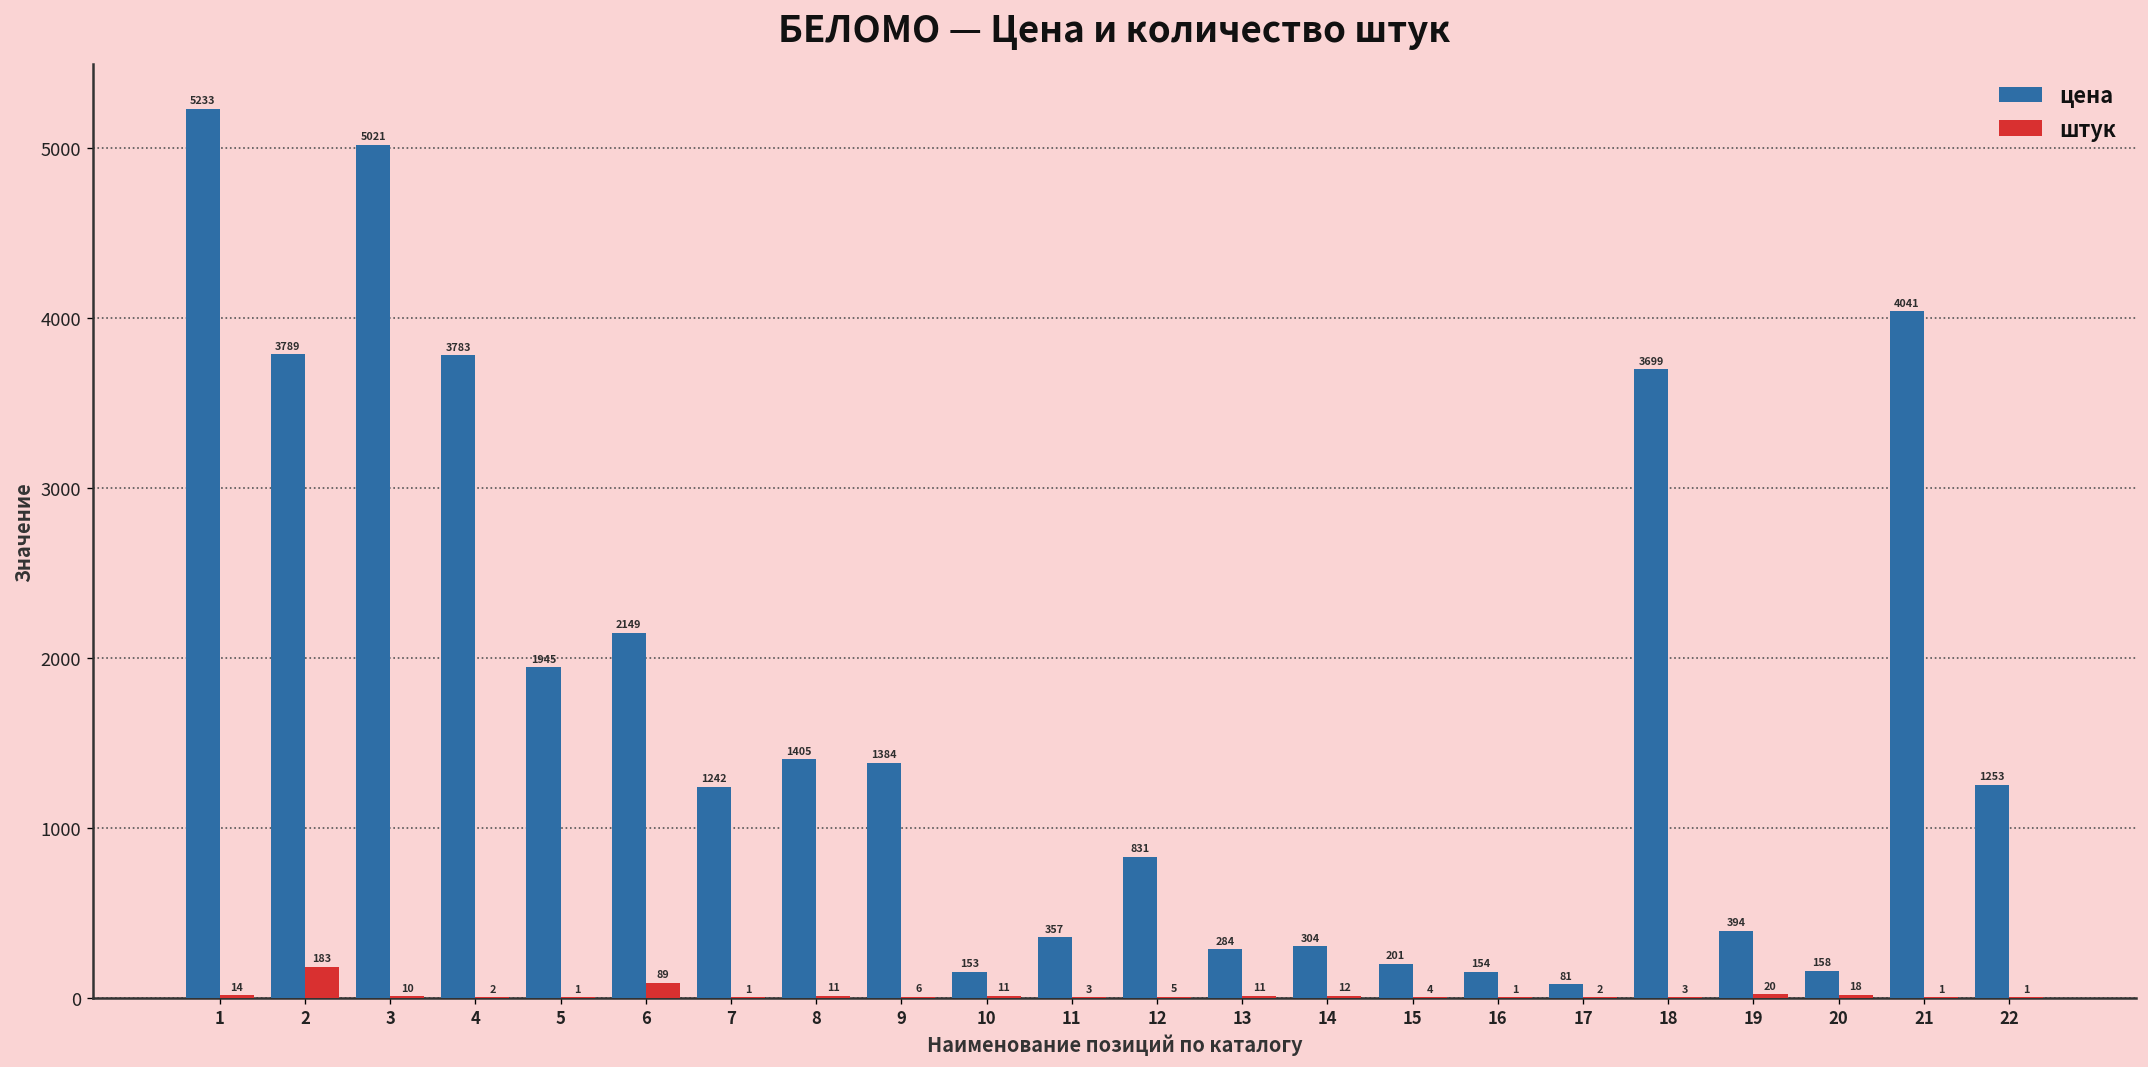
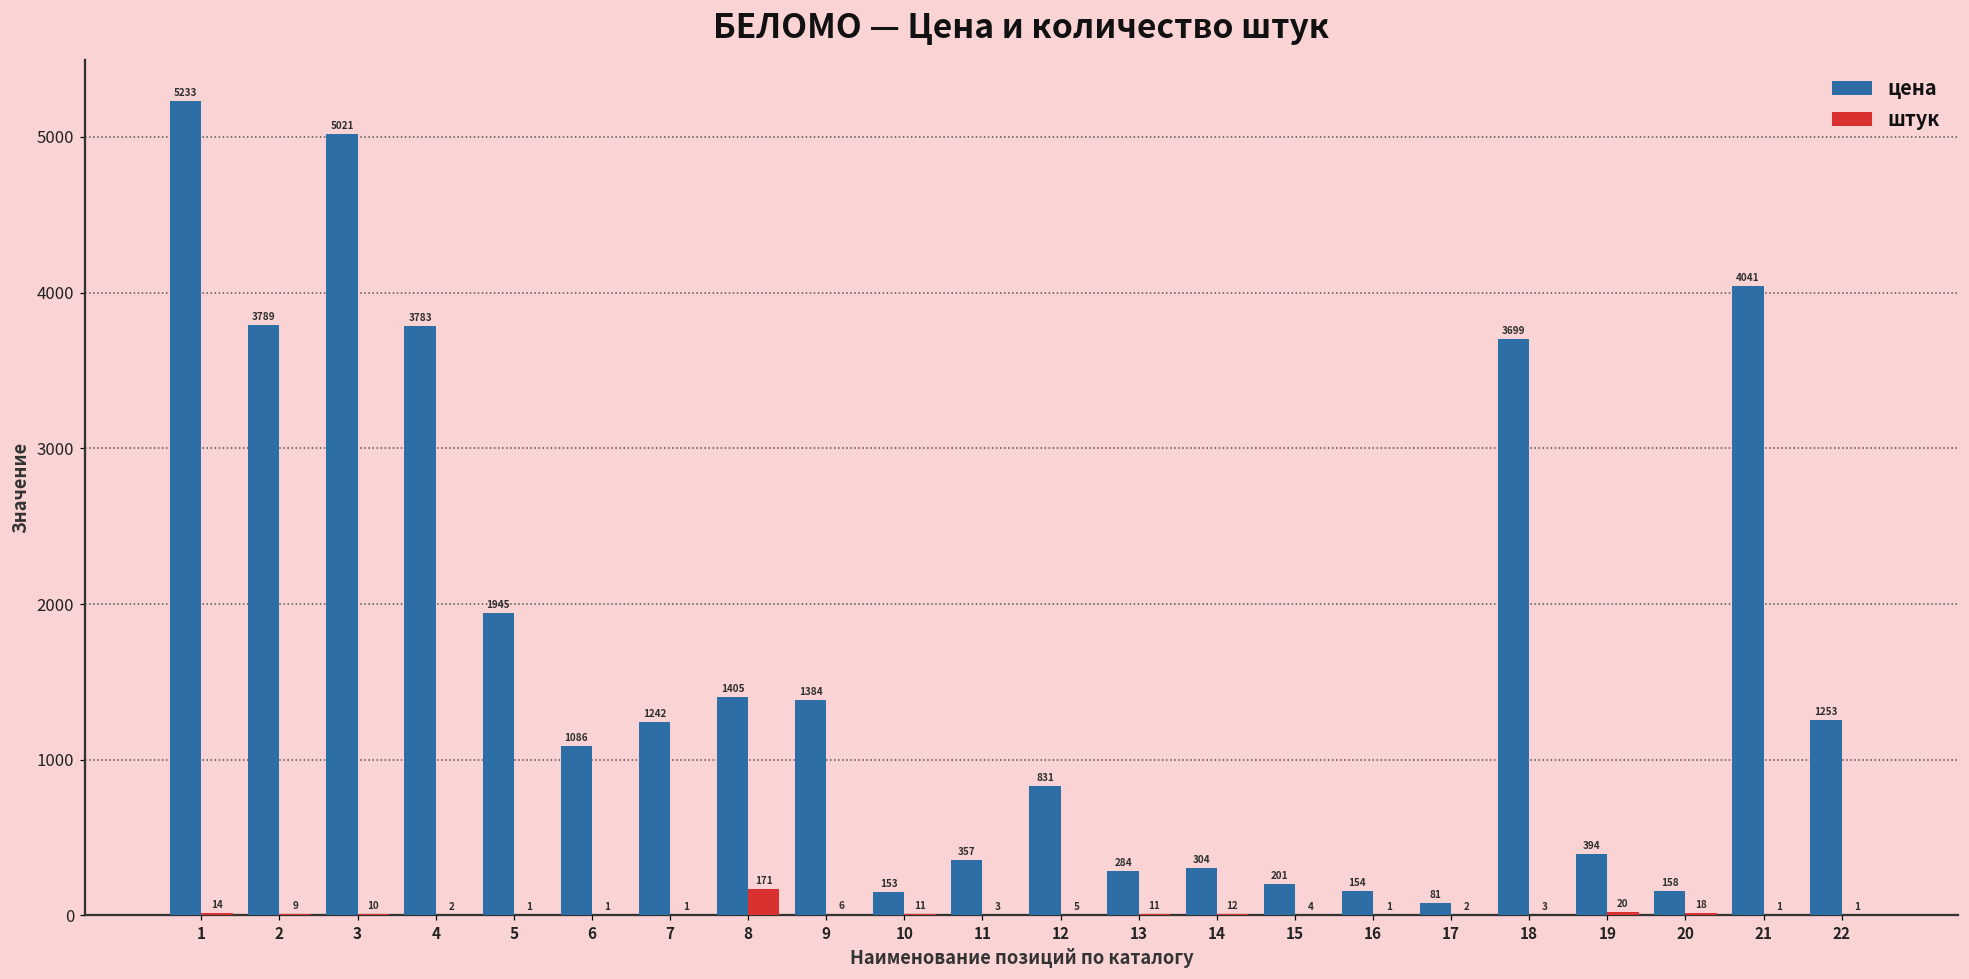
  {
    "цена": {
      "1": 5233,
      "2": 3789,
      "3": 5021,
      "4": 3783,
      "5": 1945,
-     "6": 2149,
+     "6": 1086,
      "7": 1242,
      "8": 1405,
      "9": 1384,
      "10": 153,
      "11": 357,
      "12": 831,
      "13": 284,
      "14": 304,
      "15": 201,
      "16": 154,
      "17": 81,
      "18": 3699,
      "19": 394,
      "20": 158,
      "21": 4041,
      "22": 1253
    },
    "штук": {
      "1": 14,
-     "2": 183,
+     "2": 9,
      "3": 10,
      "4": 2,
      "5": 1,
-     "6": 89,
+     "6": 1,
      "7": 1,
-     "8": 11,
+     "8": 171,
      "9": 6,
      "10": 11,
      "11": 3,
      "12": 5,
      "13": 11,
      "14": 12,
      "15": 4,
      "16": 1,
      "17": 2,
      "18": 3,
      "19": 20,
      "20": 18,
      "21": 1,
      "22": 1
    }
  }
